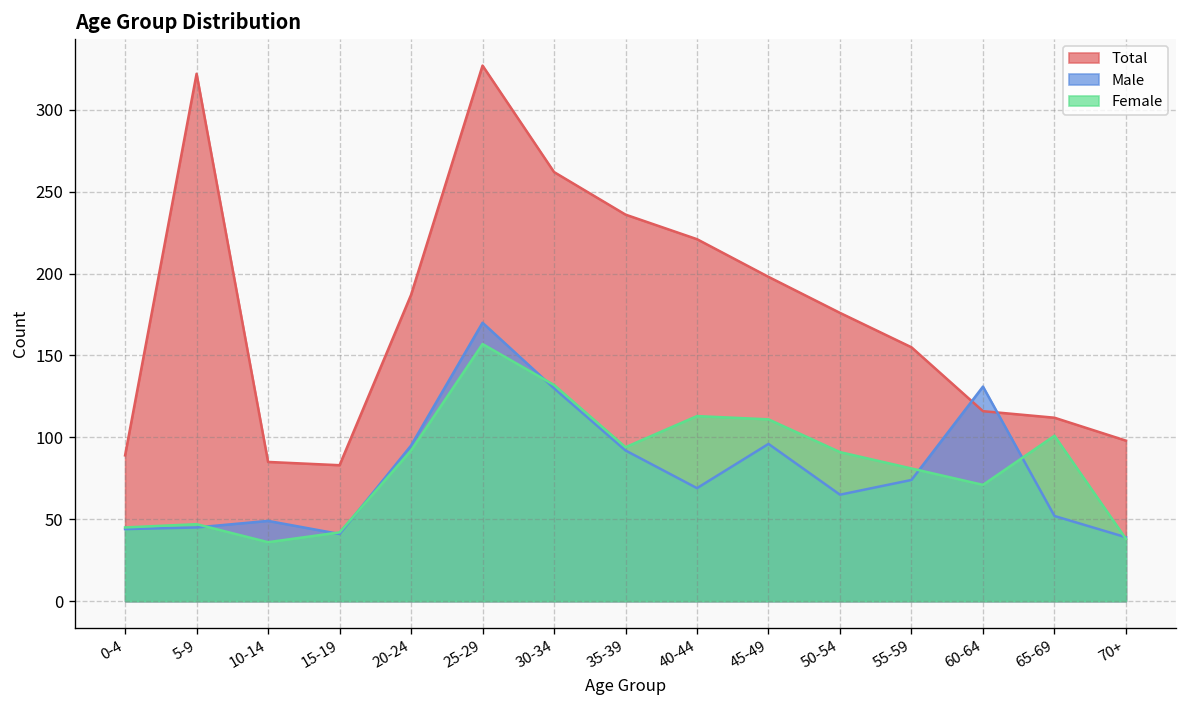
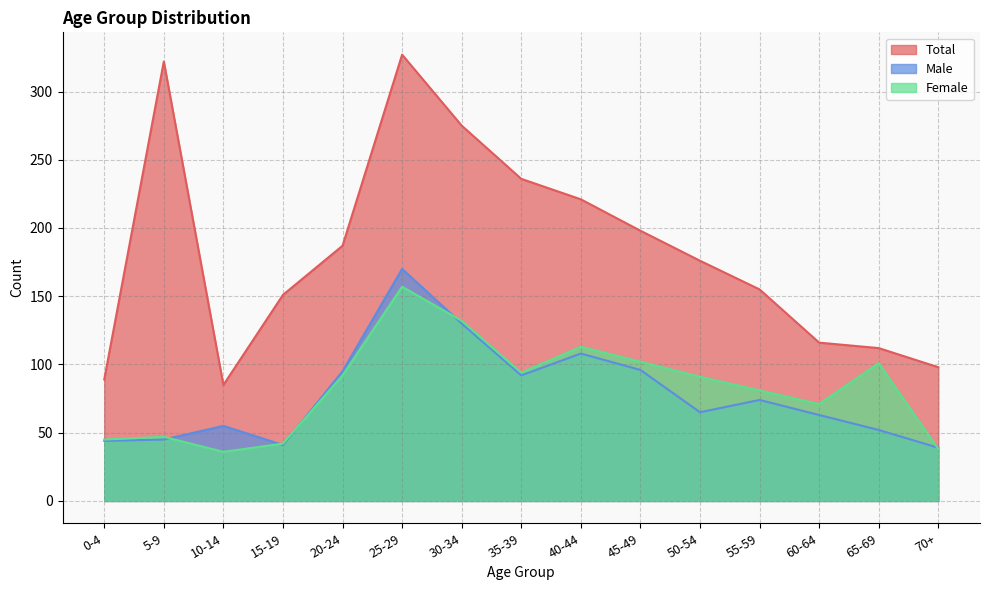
  {
    "Total": {
      "0-4": 89,
      "5-9": 322,
      "10-14": 85,
-     "15-19": 83,
+     "15-19": 151,
      "20-24": 187,
      "25-29": 327,
-     "30-34": 262,
+     "30-34": 275,
      "35-39": 236,
      "40-44": 221,
      "45-49": 198,
      "50-54": 176,
      "55-59": 155,
      "60-64": 116,
      "65-69": 112,
      "70+": 98
    },
    "Male": {
      "5-9": 45,
-     "10-14": 49,
+     "10-14": 55,
      "20-24": 95,
      "25-29": 170,
      "30-34": 130,
      "35-39": 92,
-     "40-44": 69,
+     "40-44": 108,
      "45-49": 96,
      "50-54": 65,
      "55-59": 74,
-     "60-64": 131,
+     "60-64": 63,
      "65-69": 52
    },
    "Female": {
      "5-9": 47,
      "10-14": 36,
      "20-24": 92,
      "25-29": 157,
      "30-34": 132,
      "35-39": 94,
      "40-44": 113,
-     "45-49": 111,
+     "45-49": 102,
      "50-54": 91,
      "55-59": 81,
      "60-64": 71,
      "65-69": 101
    }
  }
